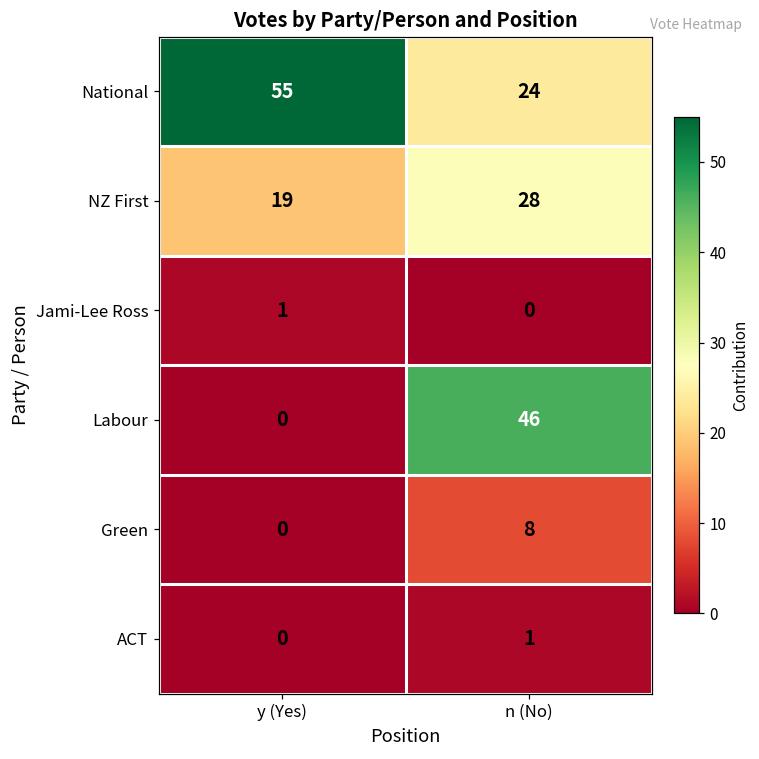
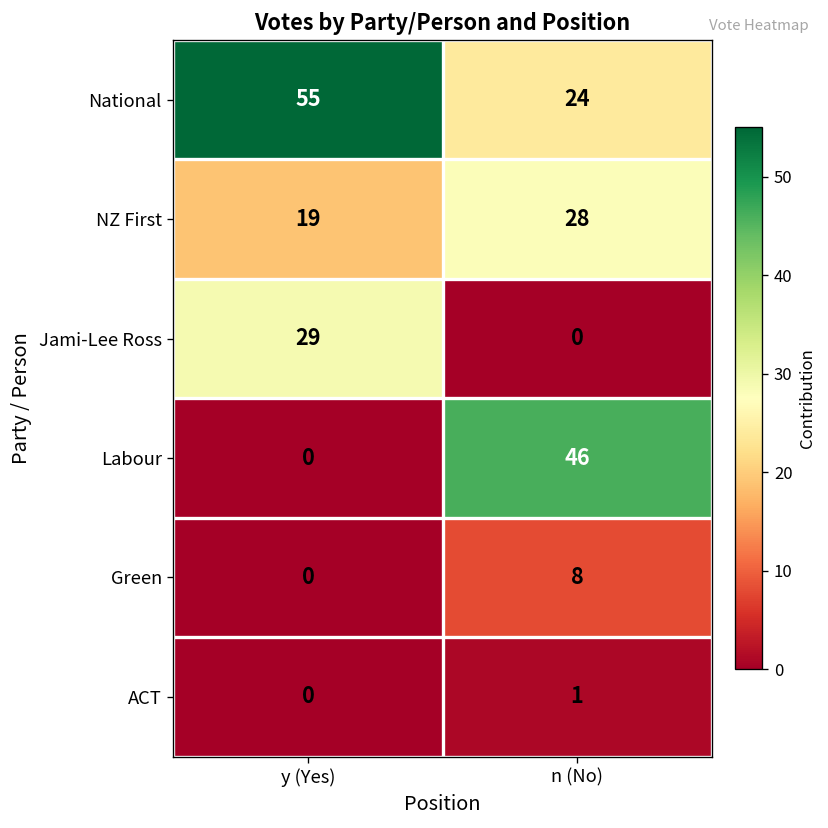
  {
    "National": {
      "y (Yes)": 55,
      "n (No)": 24
    },
    "NZ First": {
      "y (Yes)": 19,
      "n (No)": 28
    },
    "Jami-Lee Ross": {
-     "y (Yes)": 1,
+     "y (Yes)": 29,
      "n (No)": 0
    },
    "Labour": {
      "y (Yes)": 0,
      "n (No)": 46
    },
    "Green": {
      "y (Yes)": 0,
      "n (No)": 8
    },
    "ACT": {
      "y (Yes)": 0,
      "n (No)": 1
    }
  }
